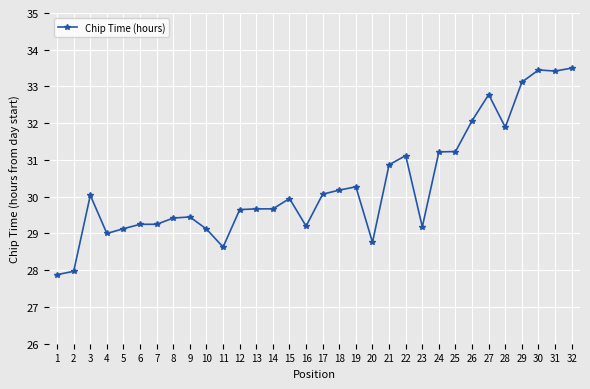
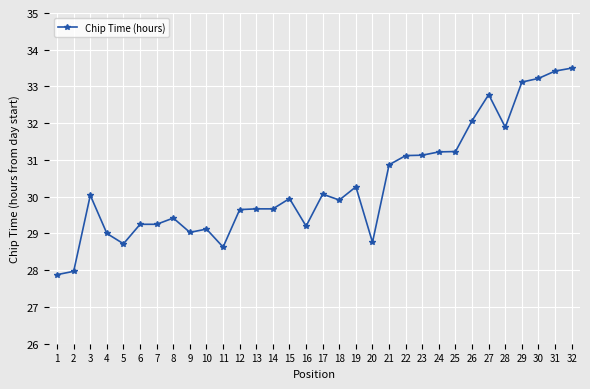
  {
    "1": 27.9,
    "2": 28.0,
    "3": 30.0,
    "4": 29.0,
-   "5": 29.1,
+   "5": 28.7,
    "6": 29.3,
    "7": 29.3,
    "8": 29.4,
-   "9": 29.5,
+   "9": 29.0,
    "10": 29.1,
    "11": 28.6,
    "12": 29.7,
    "13": 29.7,
    "14": 29.7,
    "15": 30.0,
    "16": 29.2,
    "17": 30.1,
-   "18": 30.2,
+   "18": 29.9,
    "19": 30.3,
    "20": 28.8,
    "21": 30.9,
    "22": 31.1,
-   "23": 29.2,
+   "23": 31.1,
    "24": 31.2,
    "25": 31.2,
    "26": 32.1,
    "27": 32.8,
    "28": 31.9,
    "29": 33.1,
-   "30": 33.5,
+   "30": 33.2,
    "31": 33.4,
    "32": 33.5
  }
